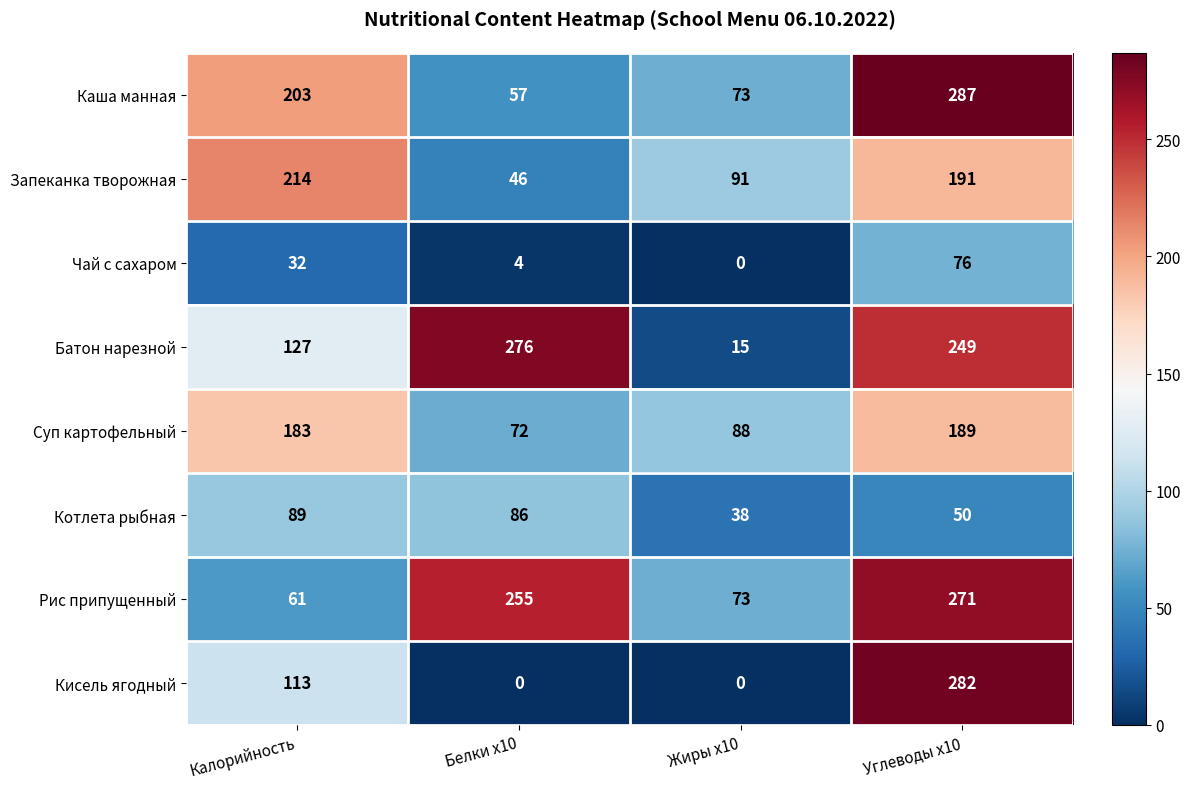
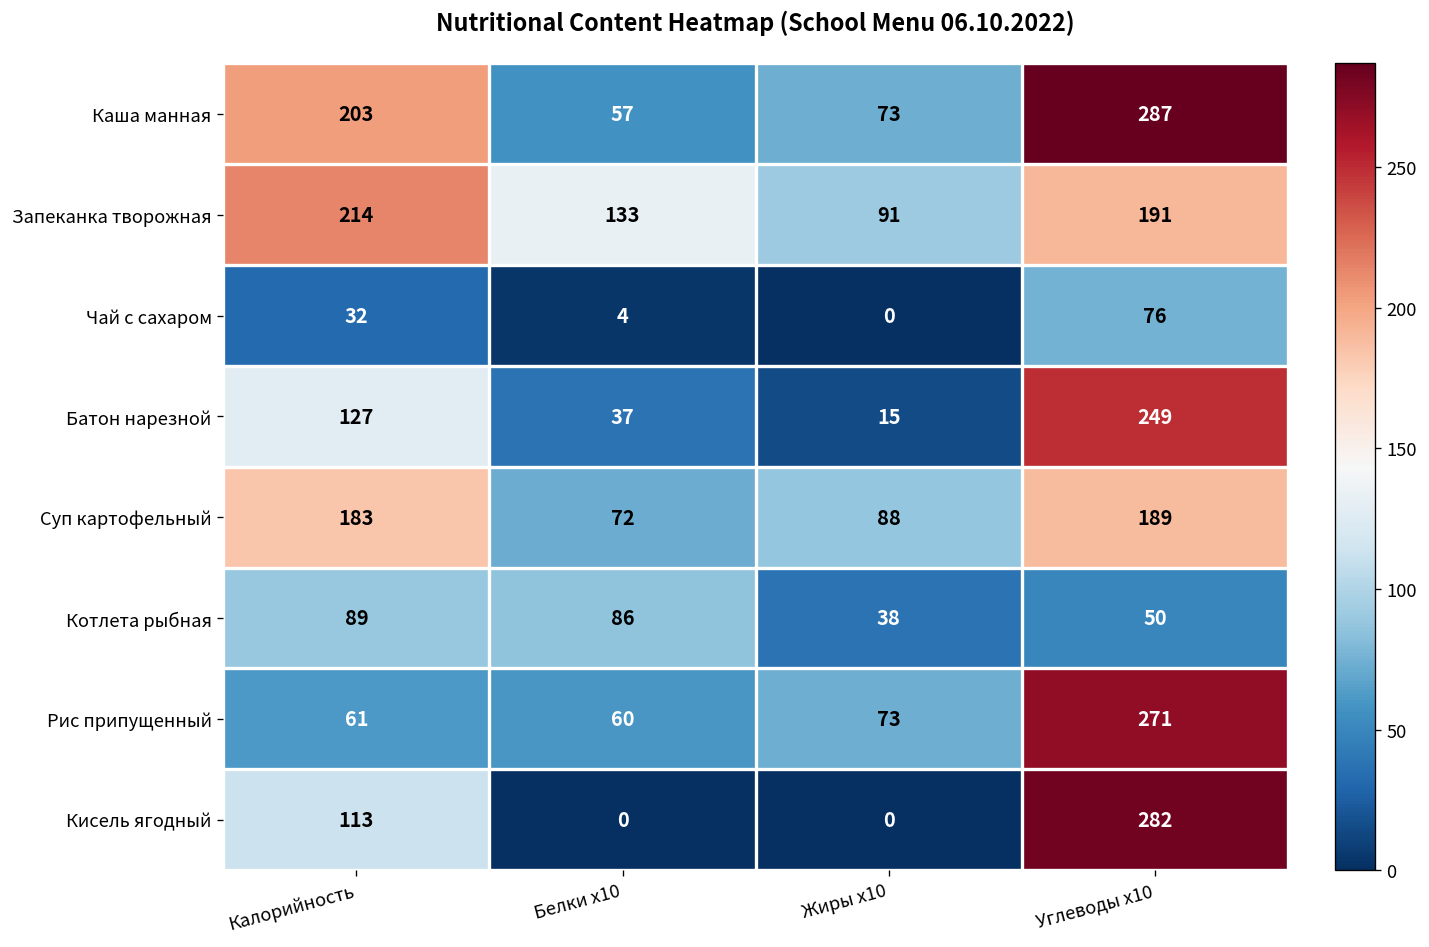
  {
    "Каша манная": {
      "Калорийность": 203,
      "Белки x10": 57,
      "Жиры x10": 73,
      "Углеводы x10": 287
    },
    "Запеканка творожная": {
      "Калорийность": 214,
-     "Белки x10": 46,
+     "Белки x10": 133,
      "Жиры x10": 91,
      "Углеводы x10": 191
    },
    "Чай с сахаром": {
      "Калорийность": 32,
      "Белки x10": 4,
      "Жиры x10": 0,
      "Углеводы x10": 76
    },
    "Батон нарезной": {
      "Калорийность": 127,
-     "Белки x10": 276,
+     "Белки x10": 37,
      "Жиры x10": 15,
      "Углеводы x10": 249
    },
    "Суп картофельный": {
      "Калорийность": 183,
      "Белки x10": 72,
      "Жиры x10": 88,
      "Углеводы x10": 189
    },
    "Котлета рыбная": {
      "Калорийность": 89,
      "Белки x10": 86,
      "Жиры x10": 38,
      "Углеводы x10": 50
    },
    "Рис припущенный": {
      "Калорийность": 61,
-     "Белки x10": 255,
+     "Белки x10": 60,
      "Жиры x10": 73,
      "Углеводы x10": 271
    },
    "Кисель ягодный": {
      "Калорийность": 113,
      "Белки x10": 0,
      "Жиры x10": 0,
      "Углеводы x10": 282
    }
  }
